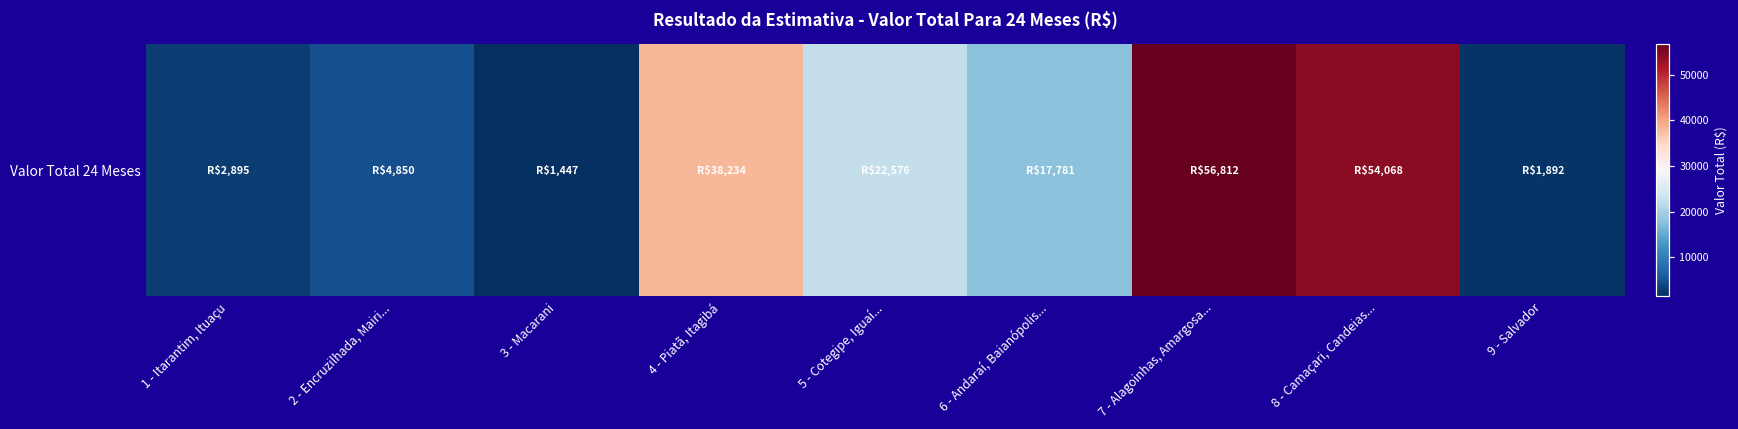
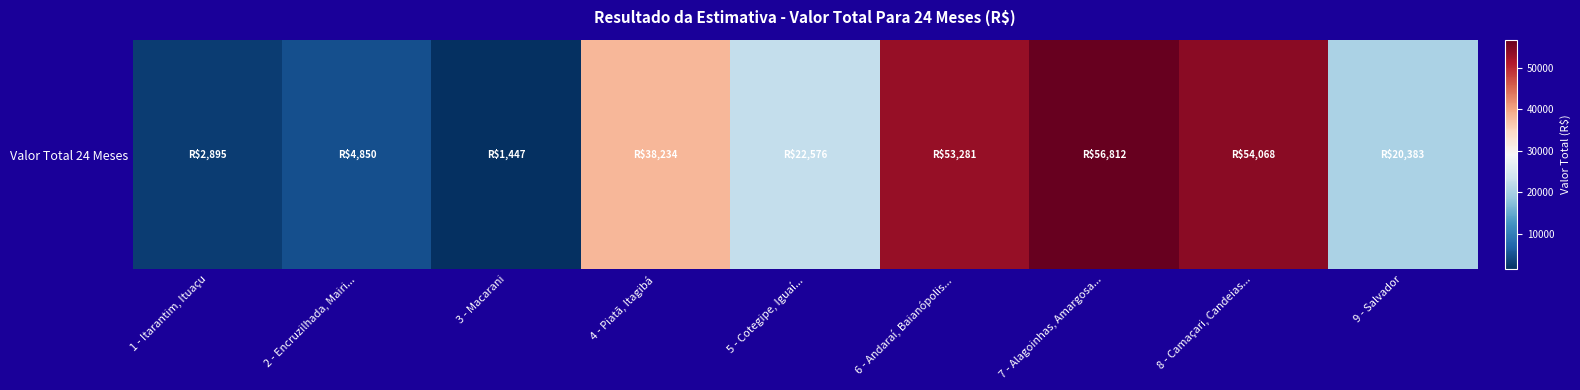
  {
    "Valor Total 24 Meses": {
      "1 - Itarantim, Ituaçu": "$2,895",
      "2 - Encruzilhada, Mairi...": "$4,850",
      "3 - Macarani": "$1,447",
      "4 - Piatã, Itagibá": "$38,234",
      "5 - Cotegipe, Iguaí...": "$22,576",
-     "6 - Andaraí, Baianópolis...": "$17,781",
+     "6 - Andaraí, Baianópolis...": "$53,281",
      "7 - Alagoinhas, Amargosa...": "$56,812",
      "8 - Camaçari, Candeias...": "$54,068",
-     "9 - Salvador": "$1,892"
+     "9 - Salvador": "$20,383"
    }
  }
